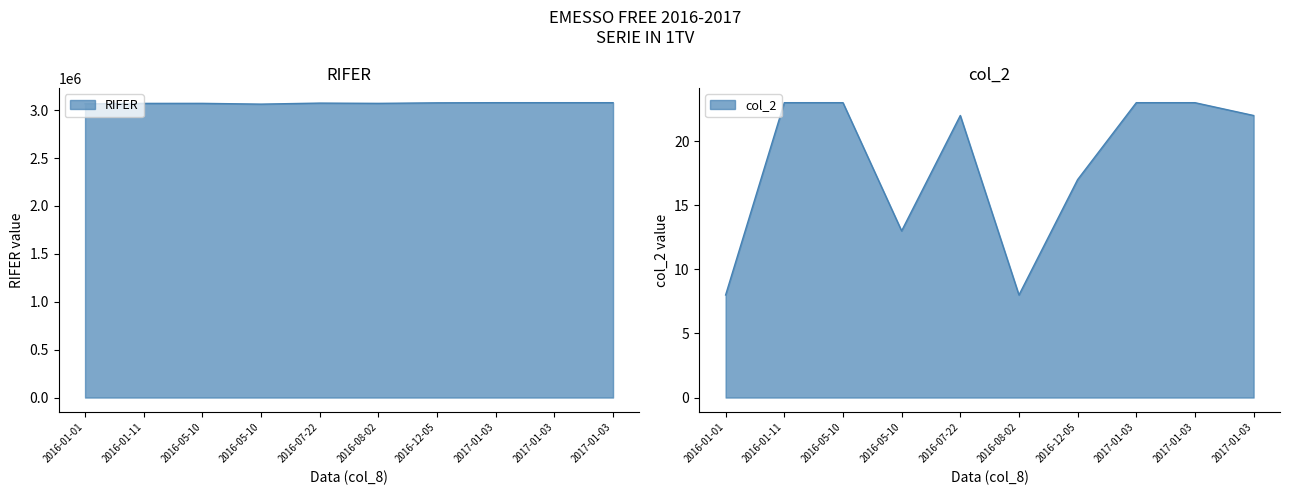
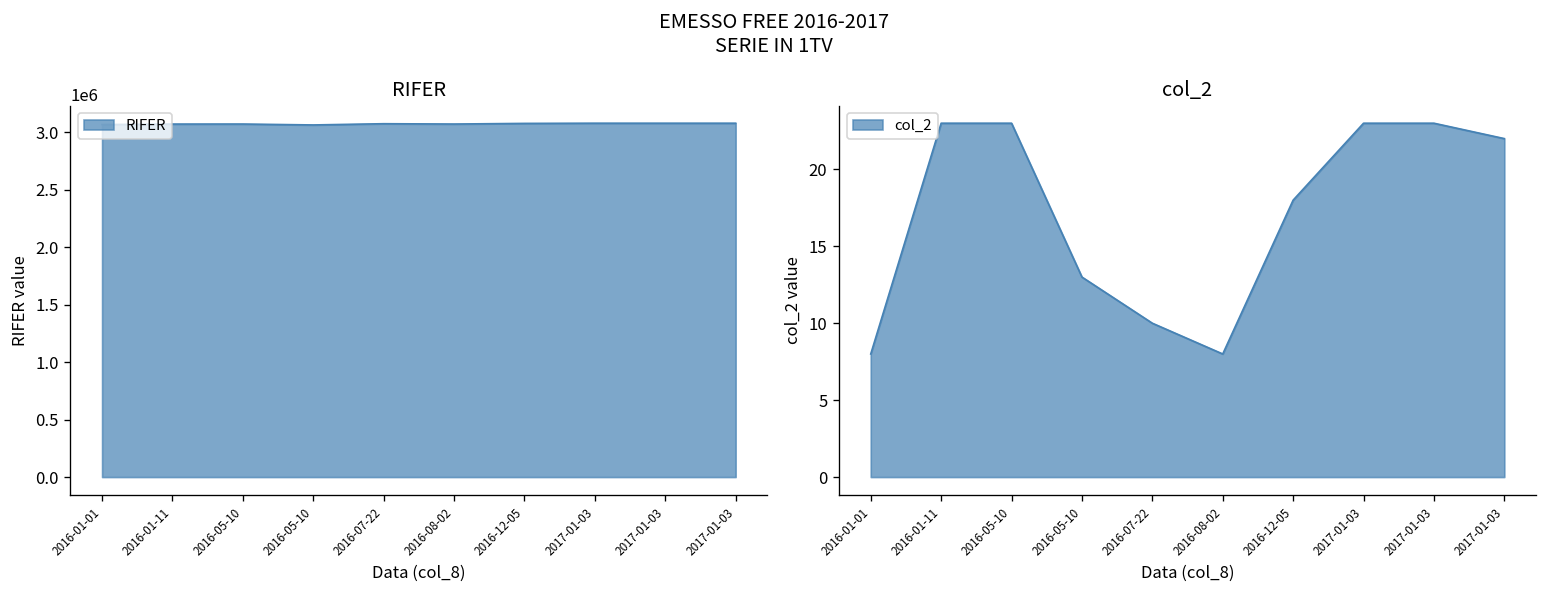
  {
    "RIFER": {
      "2016-01-11": 3100000,
      "2016-07-22": 3100000,
      "2016-08-02": 3100000,
      "2016-12-05": 3100000
    },
    "col_2": {
      "2016-01-01": 8,
      "2016-01-11": 23,
-     "2016-07-22": 22,
+     "2016-07-22": 10,
      "2016-08-02": 8,
-     "2016-12-05": 17
+     "2016-12-05": 18
    }
  }
